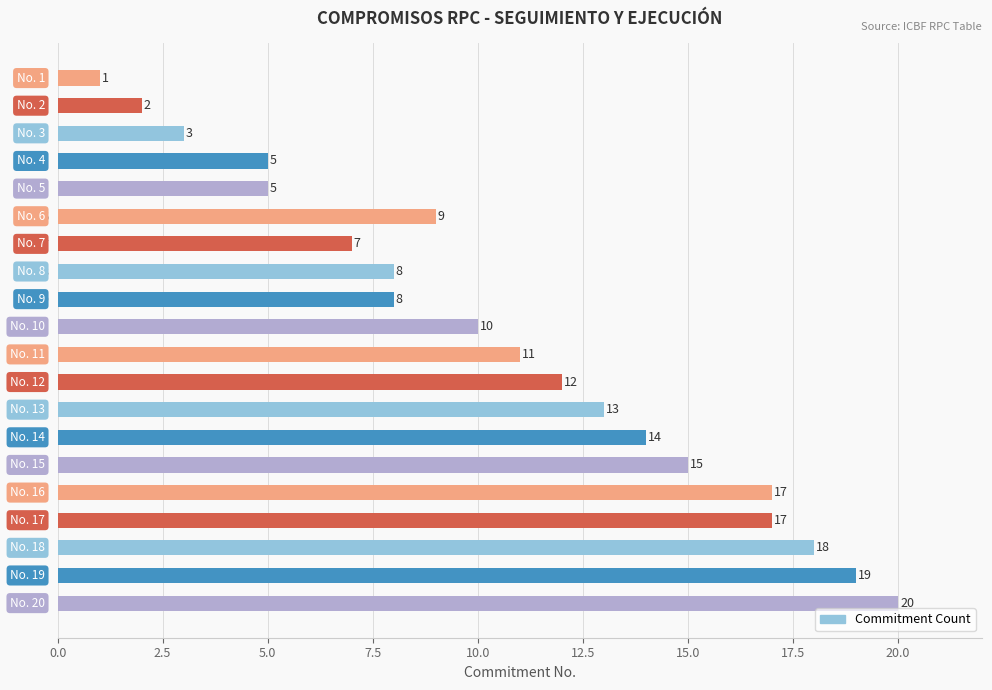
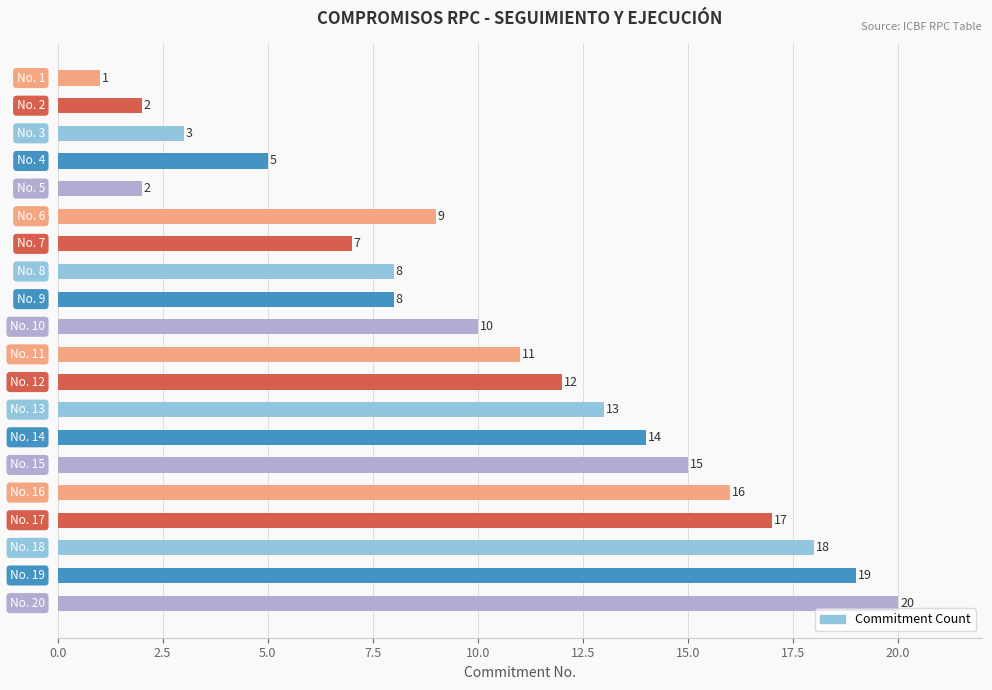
  {
    "1": 1,
    "2": 2,
    "3": 3,
    "4": 5,
-   "5": 5,
+   "5": 2,
    "6": 9,
    "7": 7,
    "8": 8,
    "9": 8,
    "10": 10,
    "11": 11,
    "12": 12,
    "13": 13,
    "14": 14,
    "15": 15,
-   "16": 17,
+   "16": 16,
    "17": 17,
    "18": 18,
    "19": 19
  }
